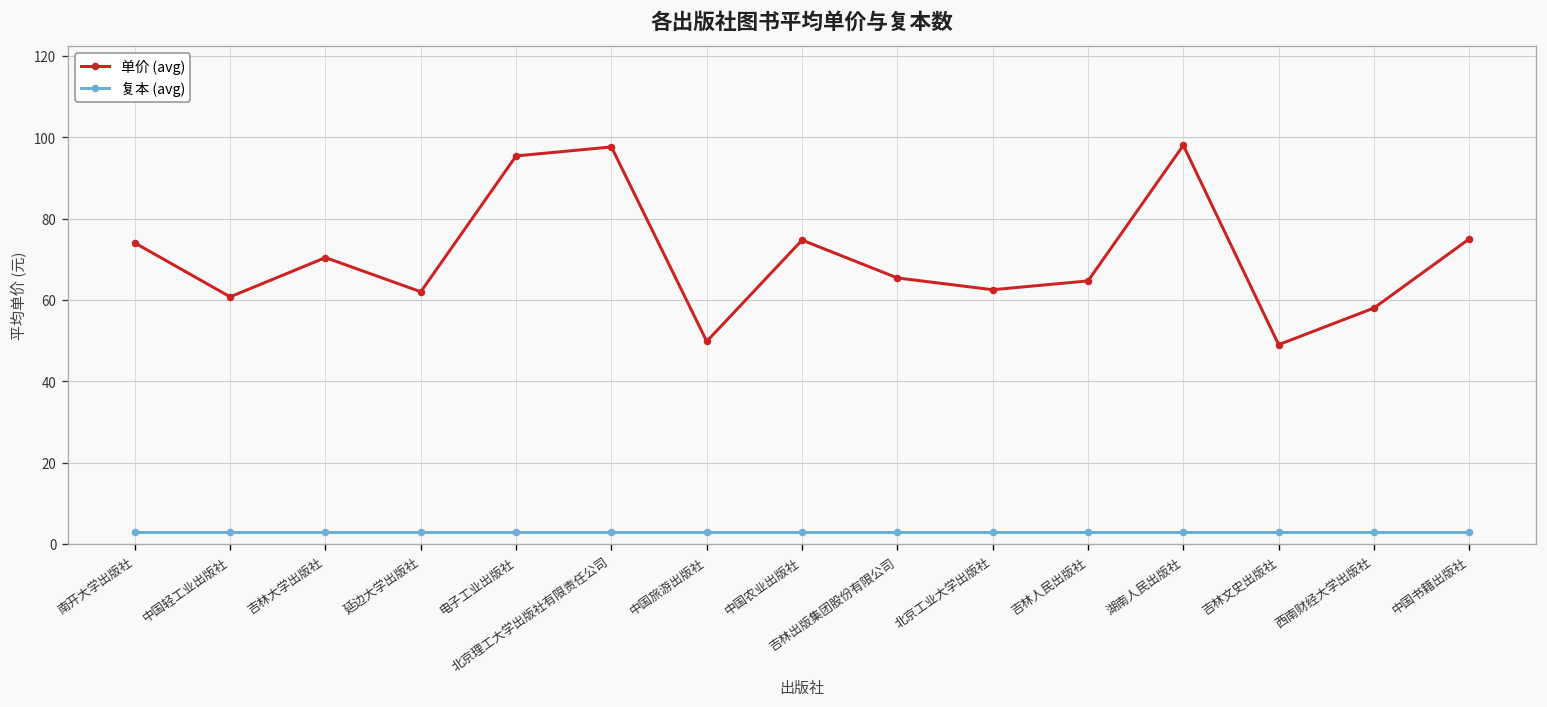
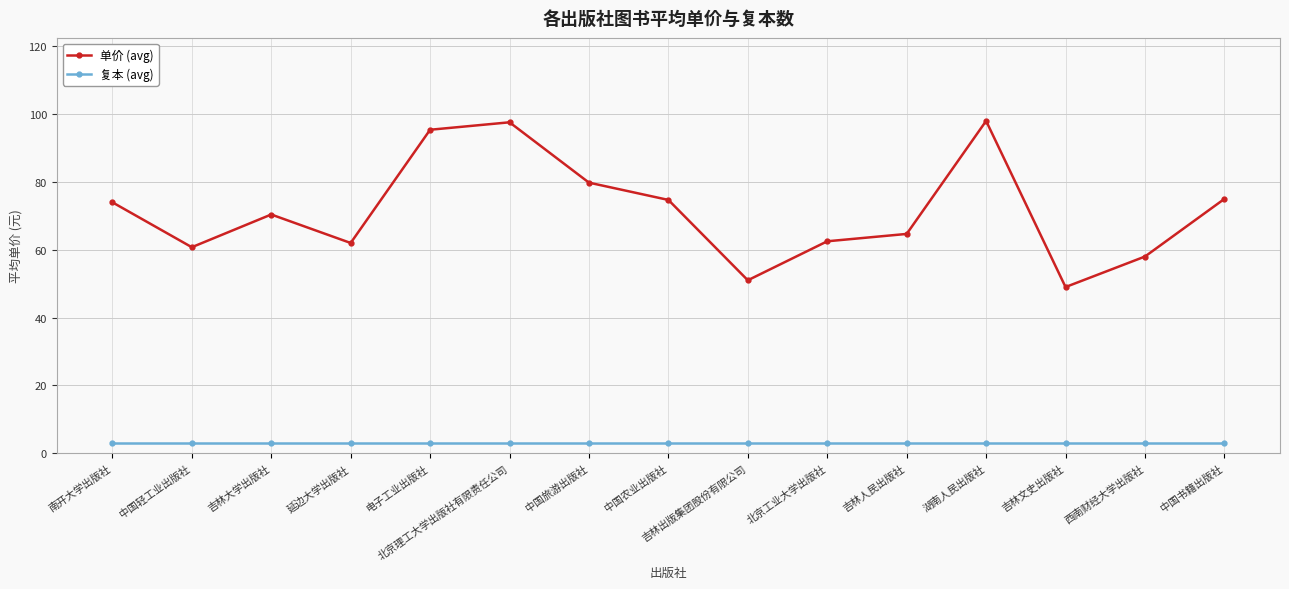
  {
    "单价 (avg)": {
      "南开大学出版社": 74,
      "中国轻工业出版社": 61,
      "吉林大学出版社": 70,
      "延边大学出版社": 62,
      "电子工业出版社": 95,
      "北京理工大学出版社有限责任公司": 98,
-     "中国旅游出版社": 50,
+     "中国旅游出版社": 80,
      "中国农业出版社": 75,
-     "吉林出版集团股份有限公司": 65,
+     "吉林出版集团股份有限公司": 51,
      "北京工业大学出版社": 63,
      "吉林人民出版社": 65,
      "湖南人民出版社": 98,
      "吉林文史出版社": 49,
      "西南财经大学出版社": 58,
      "中国书籍出版社": 75
    },
    "复本 (avg)": {
      "南开大学出版社": 3,
      "中国轻工业出版社": 3,
      "吉林大学出版社": 3,
      "延边大学出版社": 3,
      "电子工业出版社": 3,
      "北京理工大学出版社有限责任公司": 3,
      "中国旅游出版社": 3,
      "中国农业出版社": 3,
      "吉林出版集团股份有限公司": 3,
      "北京工业大学出版社": 3,
      "吉林人民出版社": 3,
      "湖南人民出版社": 3,
      "吉林文史出版社": 3,
      "西南财经大学出版社": 3,
      "中国书籍出版社": 3
    }
  }
